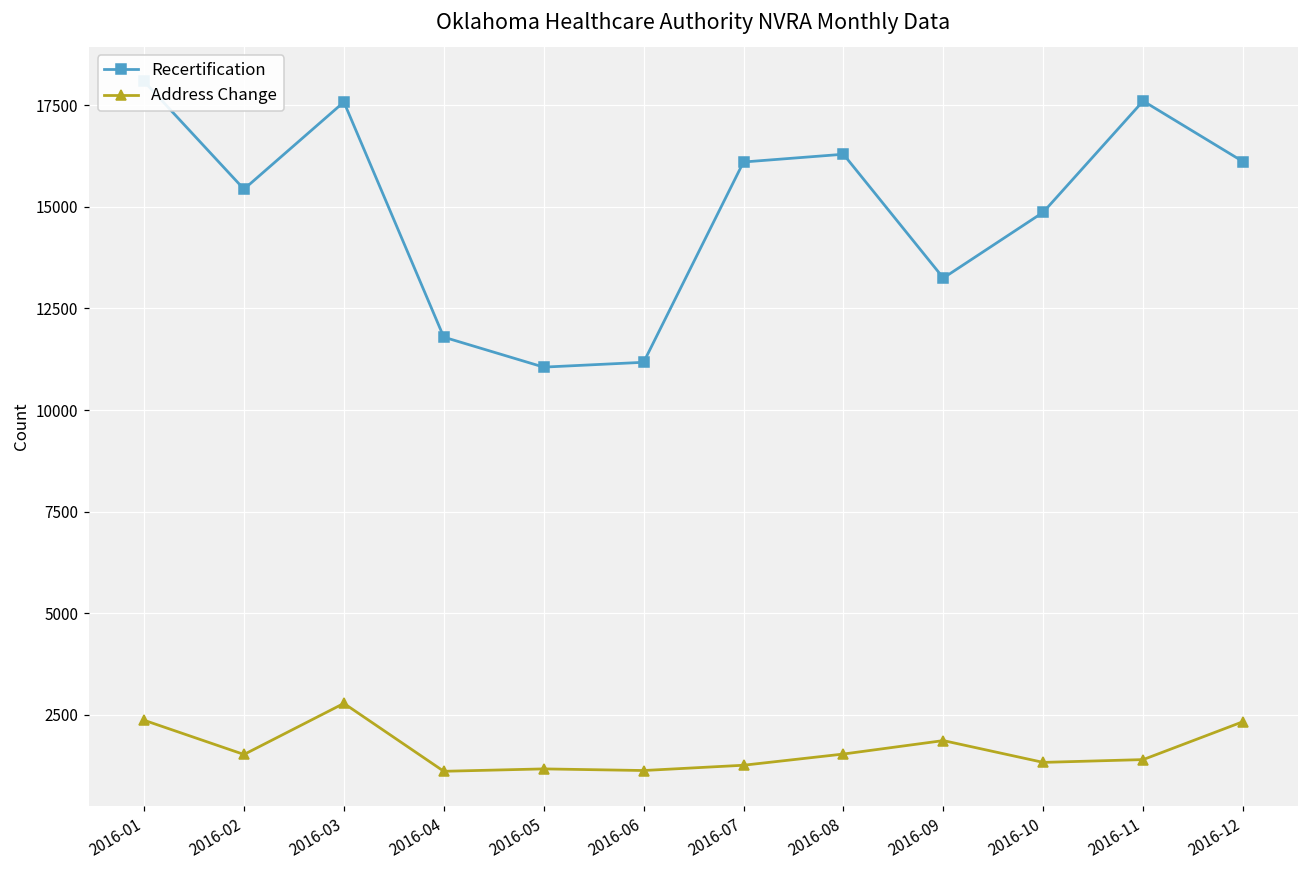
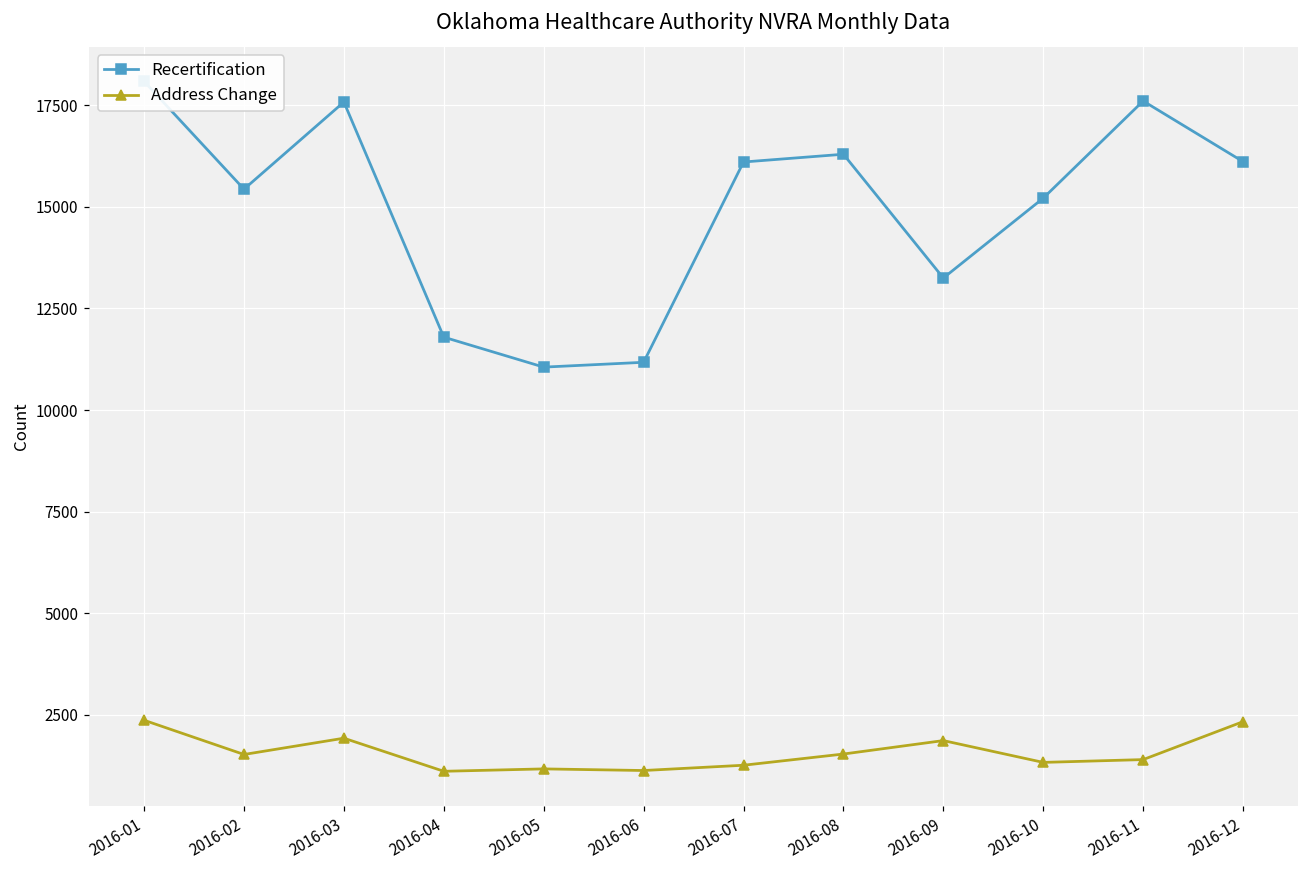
  {
    "Recertification": {
      "2016-02": 15400,
      "2016-03": 17600,
      "2016-04": 11800,
      "2016-05": 11100,
      "2016-06": 11200,
      "2016-07": 16100,
      "2016-08": 16300,
      "2016-09": 13300,
-     "2016-10": 14900,
+     "2016-10": 15200,
      "2016-11": 17600,
      "2016-12": 16100
    },
    "Address Change": {
      "2016-01": 2400,
      "2016-02": 1500,
-     "2016-03": 2800,
+     "2016-03": 1900,
      "2016-04": 1100,
      "2016-05": 1200,
      "2016-06": 1100,
      "2016-07": 1300,
      "2016-08": 1500,
      "2016-09": 1900,
      "2016-10": 1300,
      "2016-11": 1400,
      "2016-12": 2300
    }
  }
